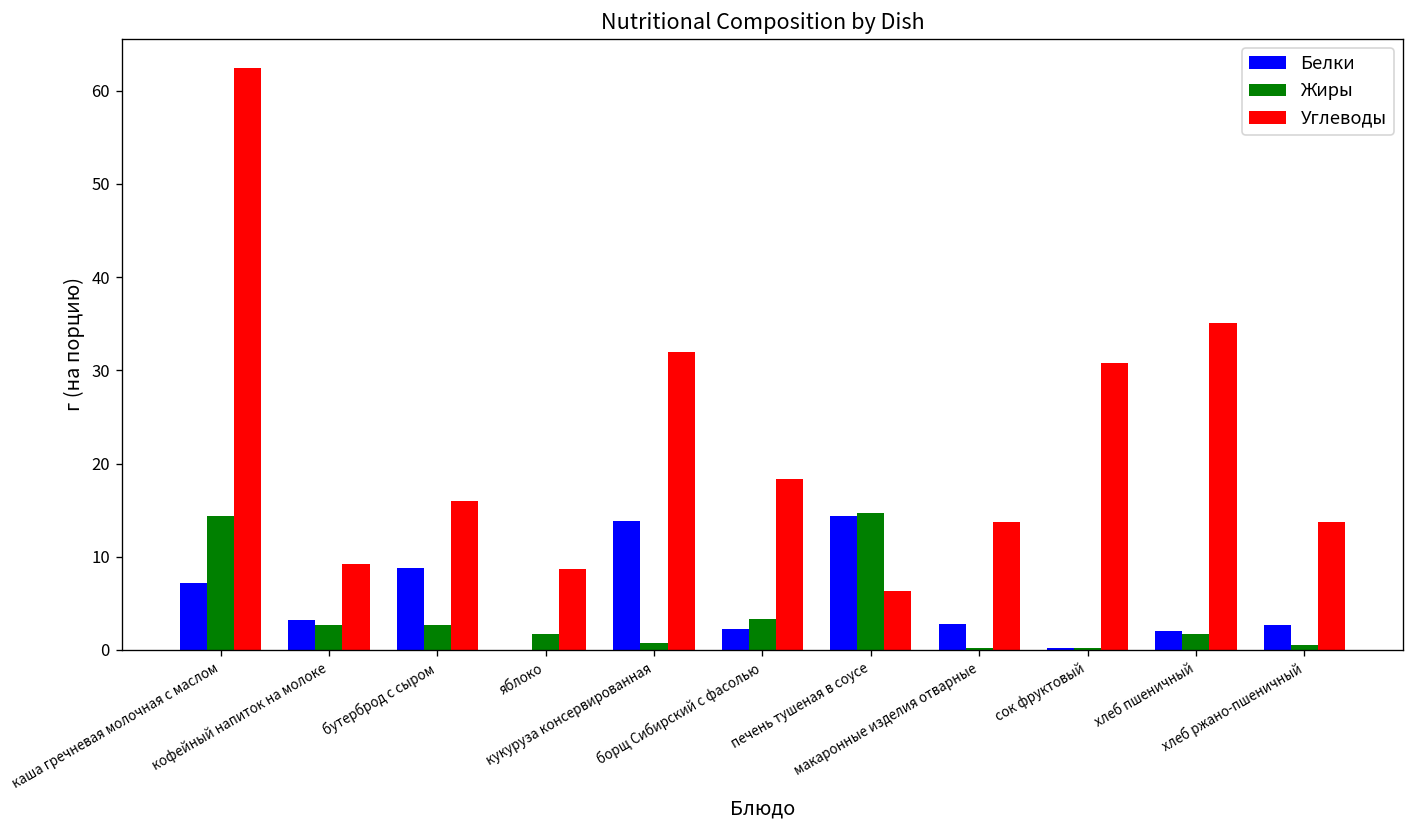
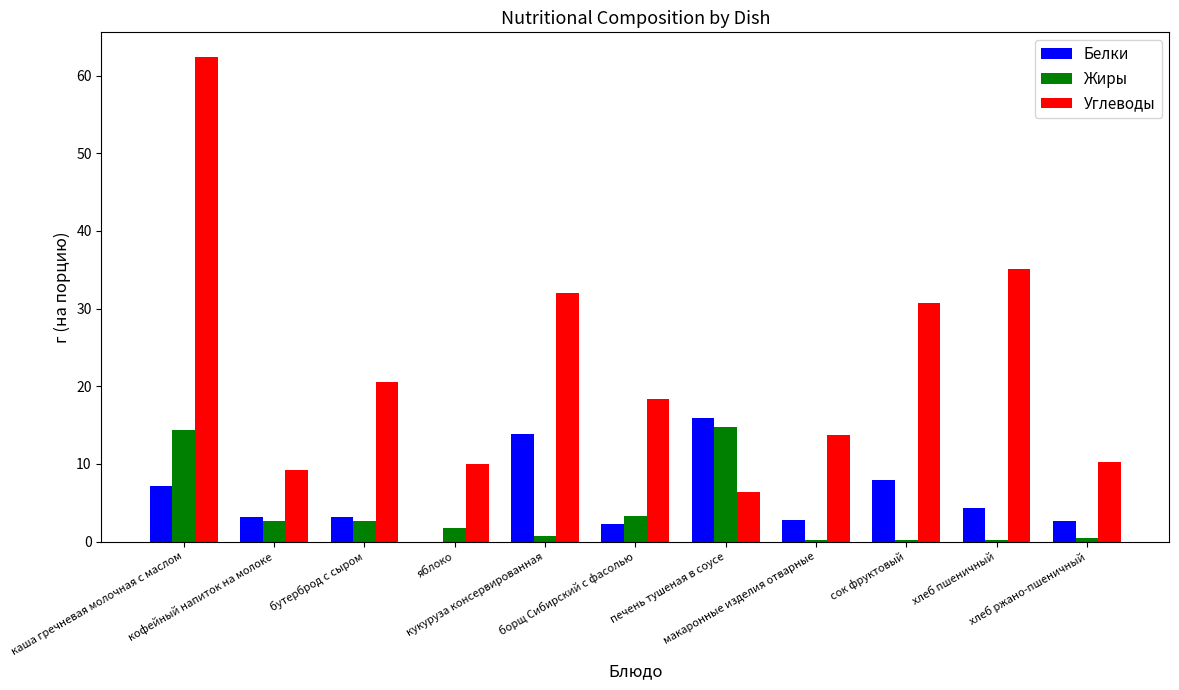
  {
    "Белки": {
      "каша гречневая молочная с маслом": 7,
      "кофейный напиток на молоке": 3,
-     "бутерброд с сыром": 9,
+     "бутерброд с сыром": 3,
      "яблоко": 0,
      "кукуруза консервированная": 14,
      "борщ Сибирский с фасолью": 2,
-     "печень тушеная в соусе": 14,
+     "печень тушеная в соусе": 16,
      "макаронные изделия отварные": 3,
-     "сок фруктовый": 0,
-     "хлеб пшеничный": 2,
+     "сок фруктовый": 8,
+     "хлеб пшеничный": 4,
      "хлеб ржано-пшеничный": 3
    },
    "Жиры": {
      "каша гречневая молочная с маслом": 14,
      "кофейный напиток на молоке": 3,
      "бутерброд с сыром": 3,
      "яблоко": 2,
      "кукуруза консервированная": 1,
      "борщ Сибирский с фасолью": 3,
      "печень тушеная в соусе": 15,
-     "хлеб пшеничный": 2,
+     "хлеб пшеничный": 0,
      "хлеб ржано-пшеничный": 0
    },
    "Углеводы": {
      "каша гречневая молочная с маслом": 62,
      "кофейный напиток на молоке": 9,
-     "бутерброд с сыром": 16,
-     "яблоко": 9,
+     "бутерброд с сыром": 21,
+     "яблоко": 10,
      "кукуруза консервированная": 32,
      "борщ Сибирский с фасолью": 18,
      "печень тушеная в соусе": 6,
      "макаронные изделия отварные": 14,
      "сок фруктовый": 31,
      "хлеб пшеничный": 35,
-     "хлеб ржано-пшеничный": 14
+     "хлеб ржано-пшеничный": 10
    }
  }
